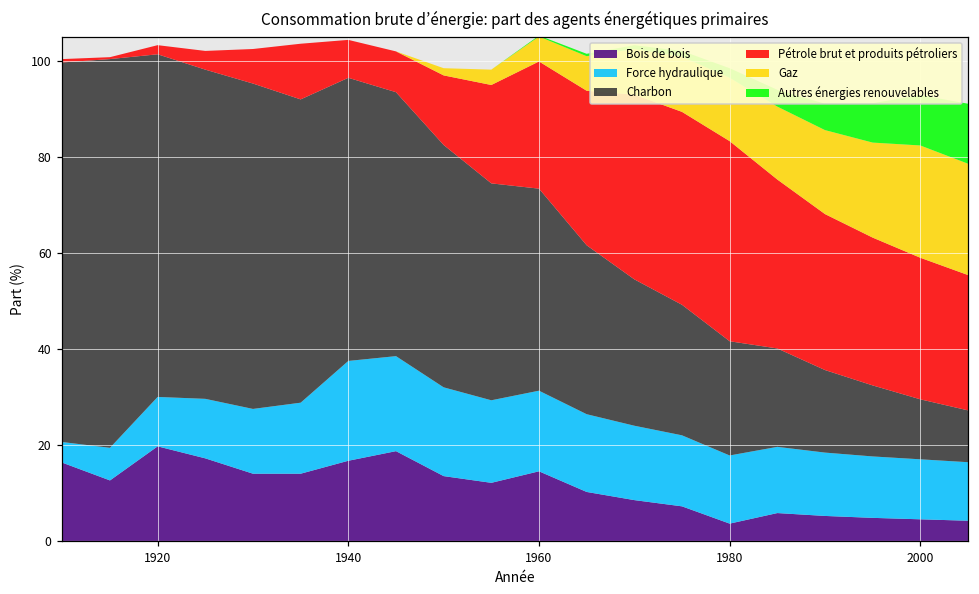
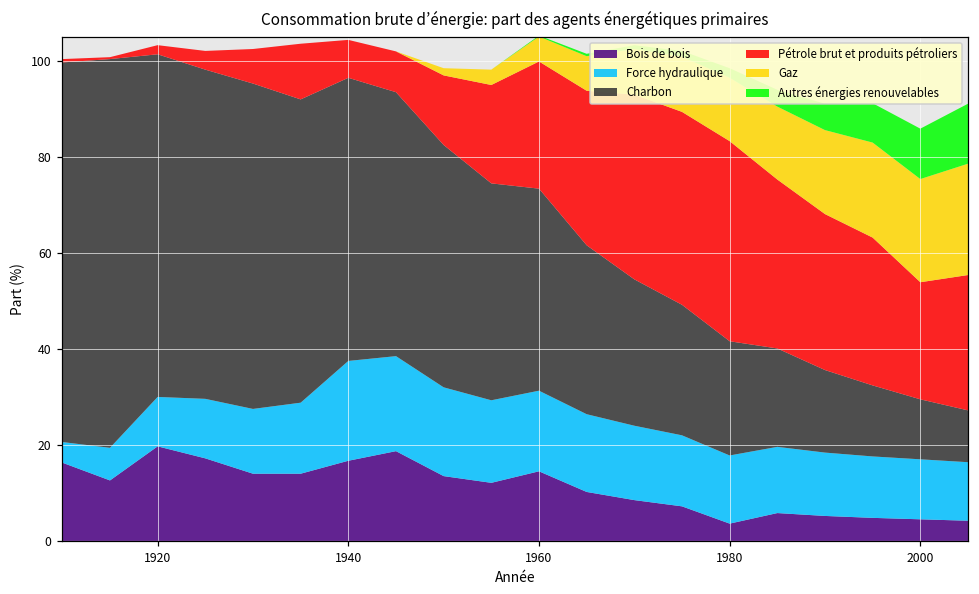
  {
    "Bois de bois": {
      "1920": 20,
      "1940": 17,
      "1960": 15,
      "1980": 4,
      "2000": 5
    },
    "Force hydraulique": {
      "1920": 10,
      "1940": 21,
      "1960": 17,
      "1980": 14,
      "2000": 13
    },
    "Charbon": {
      "1920": 71,
      "1940": 59,
      "1960": 42,
      "1980": 24,
      "2000": 13
    },
    "Pétrole brut et produits pétroliers": {
      "1960": 27,
      "1980": 42,
-     "2000": 30
+     "2000": 24
    },
    "Gaz": {
-     "2000": 23
+     "2000": 22
    }
  }
